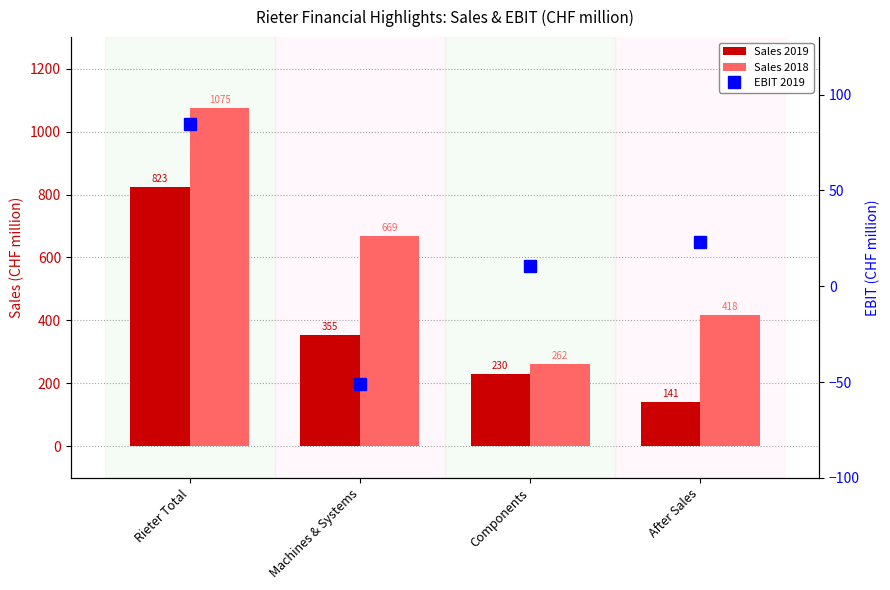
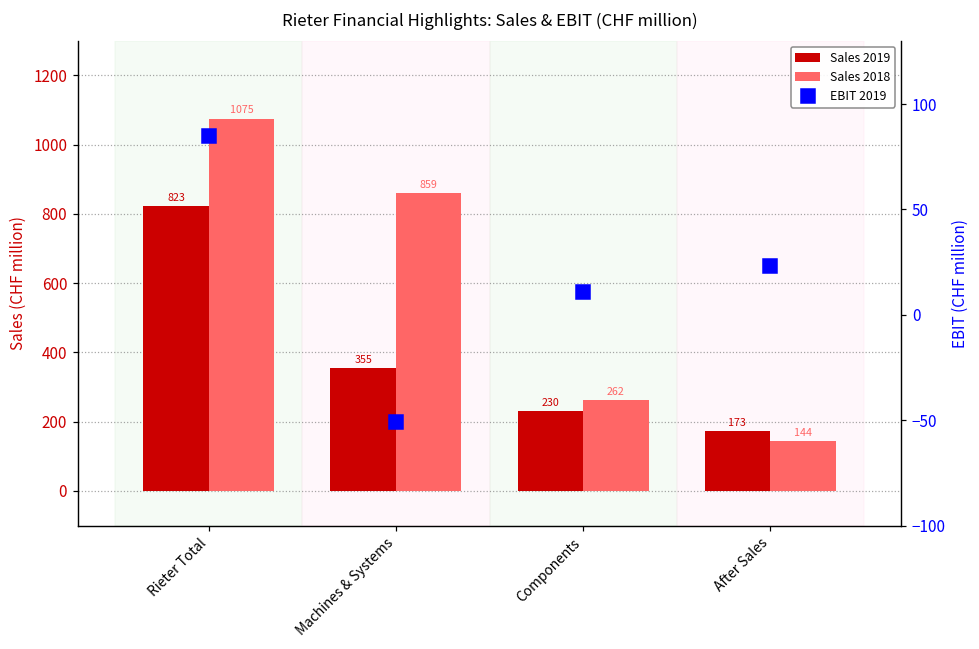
  {
    "Sales 2019": {
      "Rieter Total": 823,
      "Machines & Systems": 355,
      "Components": 230,
-     "After Sales": 141
+     "After Sales": 173
    },
    "Sales 2018": {
      "Rieter Total": 1075,
-     "Machines & Systems": 669,
+     "Machines & Systems": 859,
      "Components": 262,
-     "After Sales": 418
+     "After Sales": 144
    }
  }
